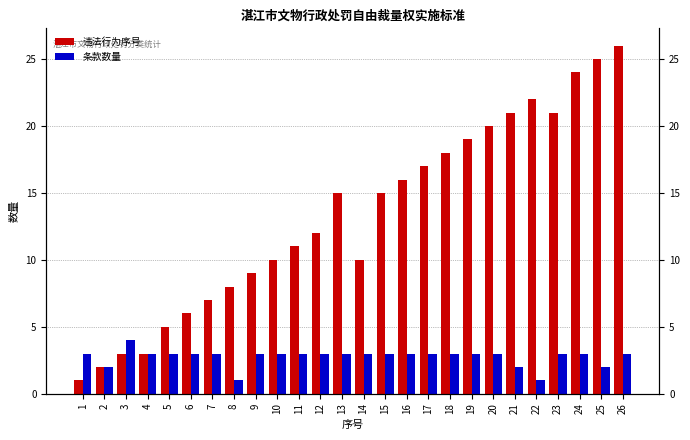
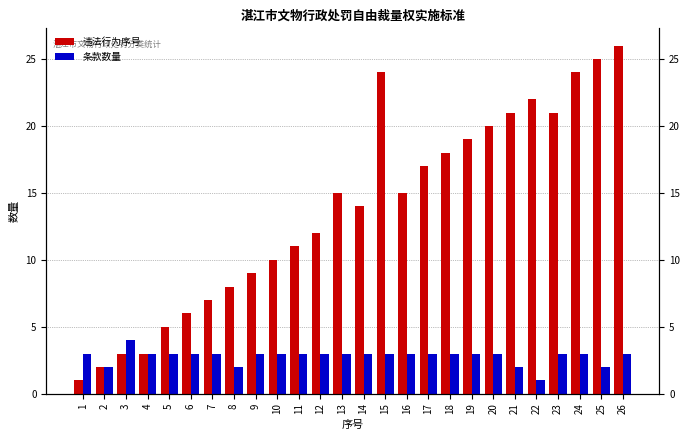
  {
    "违法行为序号": {
      "1": 1,
      "2": 2,
      "3": 3,
      "4": 3,
      "5": 5,
      "6": 6,
      "7": 7,
      "8": 8,
      "9": 9,
      "10": 10,
      "11": 11,
      "12": 12,
      "13": 15,
-     "14": 10,
-     "15": 15,
-     "16": 16,
+     "14": 14,
+     "15": 24,
+     "16": 15,
      "17": 17,
      "18": 18,
      "19": 19,
      "20": 20,
      "21": 21,
      "22": 22,
      "23": 21,
      "24": 24,
      "25": 25,
      "26": 26
    },
    "条款数量": {
      "1": 3,
      "2": 2,
      "3": 4,
      "4": 3,
      "5": 3,
      "6": 3,
      "7": 3,
-     "8": 1,
+     "8": 2,
      "9": 3,
      "10": 3,
      "11": 3,
      "12": 3,
      "13": 3,
      "14": 3,
      "15": 3,
      "16": 3,
      "17": 3,
      "18": 3,
      "19": 3,
      "20": 3,
      "21": 2,
      "22": 1,
      "23": 3,
      "24": 3,
      "25": 2,
      "26": 3
    }
  }
